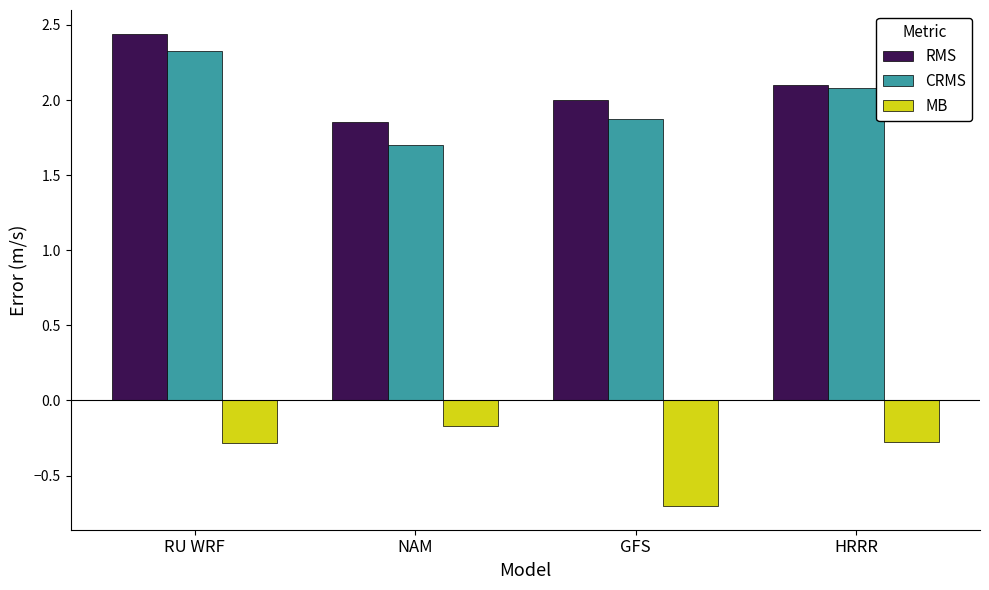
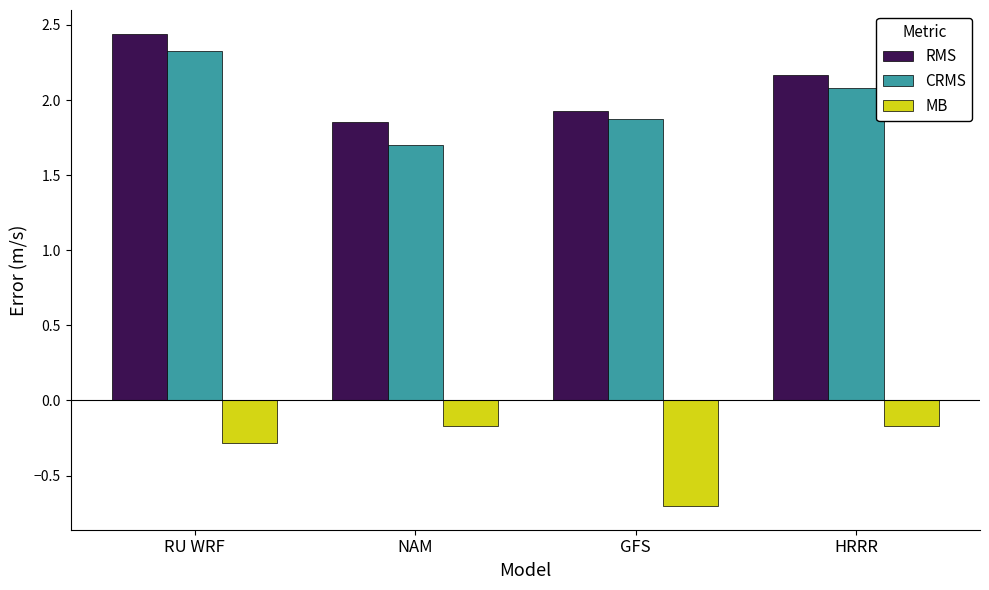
  {
    "RMS": {
      "RU WRF": 2.44,
      "NAM": 1.85,
-     "GFS": 2.00,
-     "HRRR": 2.10
+     "GFS": 1.93,
+     "HRRR": 2.17
    },
    "CRMS": {
      "RU WRF": 2.33,
      "NAM": 1.70,
      "GFS": 1.87,
      "HRRR": 2.08
    },
    "MB": {
      "RU WRF": -0.28,
      "NAM": -0.17,
      "GFS": -0.70,
-     "HRRR": -0.28
+     "HRRR": -0.17
    }
  }
